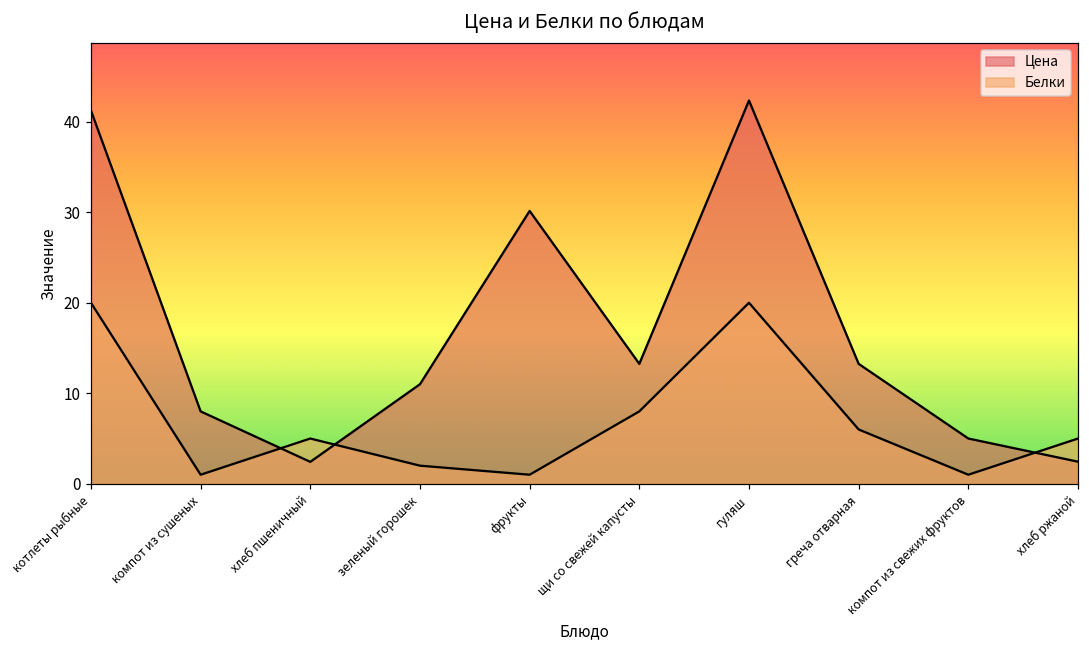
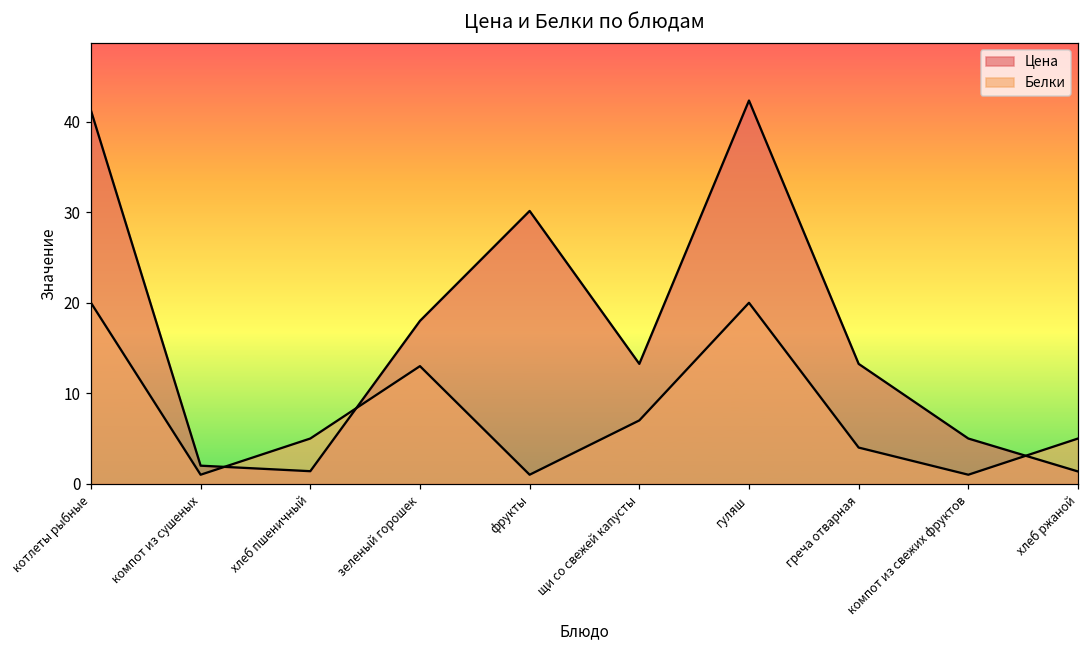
  {
    "Цена": {
      "котлеты рыбные": 41,
-     "компот из сушеных": 8,
-     "хлеб пшеничный": 2,
-     "зеленый горошек": 11,
+     "компот из сушеных": 2,
+     "хлеб пшеничный": 1,
+     "зеленый горошек": 18,
      "фрукты": 30,
      "щи со свежей капусты": 13,
      "гуляш": 42,
      "греча отварная": 13,
      "компот из свежих фруктов": 5,
-     "хлеб ржаной": 2
+     "хлеб ржаной": 1
    },
    "Белки": {
      "котлеты рыбные": 20,
      "компот из сушеных": 1,
      "хлеб пшеничный": 5,
-     "зеленый горошек": 2,
+     "зеленый горошек": 13,
      "фрукты": 1,
-     "щи со свежей капусты": 8,
+     "щи со свежей капусты": 7,
      "гуляш": 20,
-     "греча отварная": 6,
+     "греча отварная": 4,
      "компот из свежих фруктов": 1,
      "хлеб ржаной": 5
    }
  }
